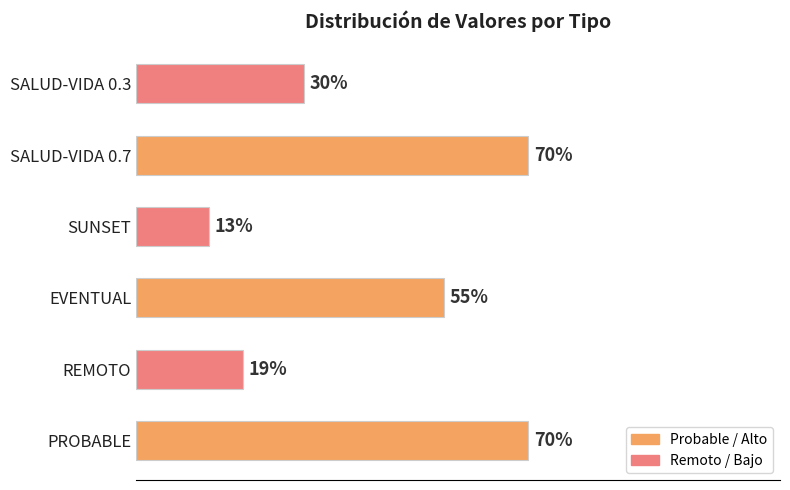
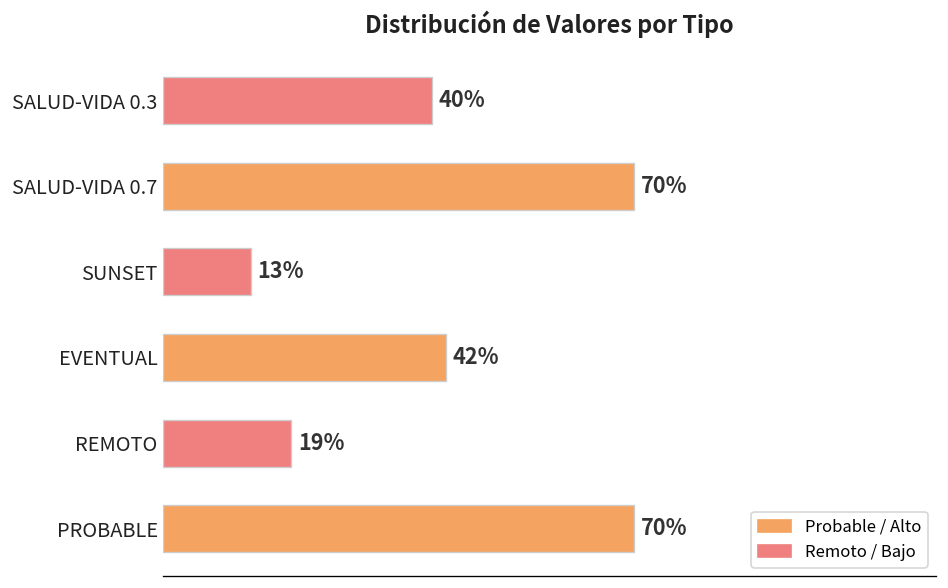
  {
-   "SALUD-VIDA 0.3": "30%",
+   "SALUD-VIDA 0.3": "40%",
    "SALUD-VIDA 0.7": "70%",
    "SUNSET": "13%",
-   "EVENTUAL": "55%",
+   "EVENTUAL": "42%",
    "REMOTO": "19%",
    "PROBABLE": "70%"
  }
